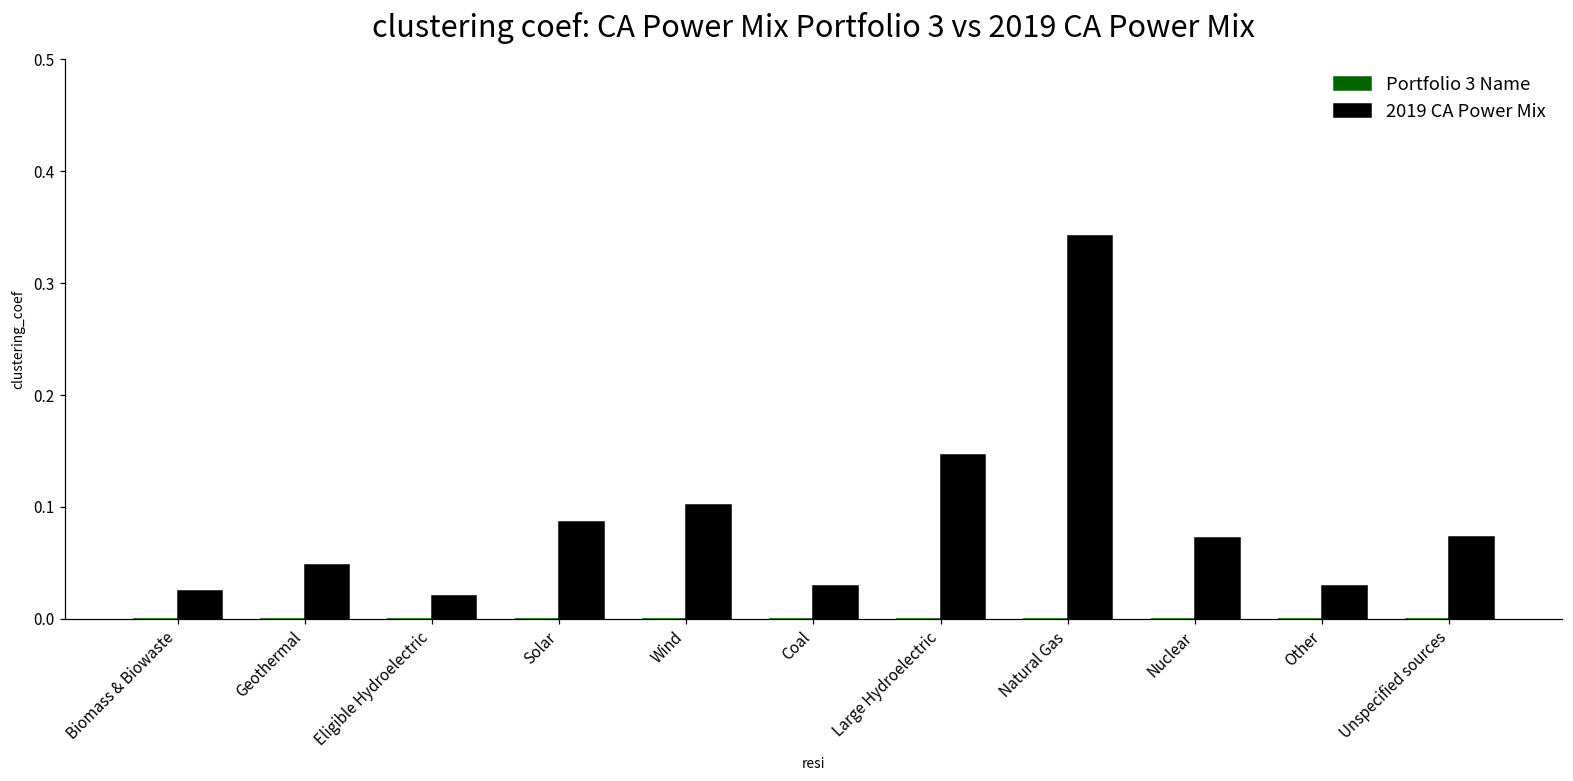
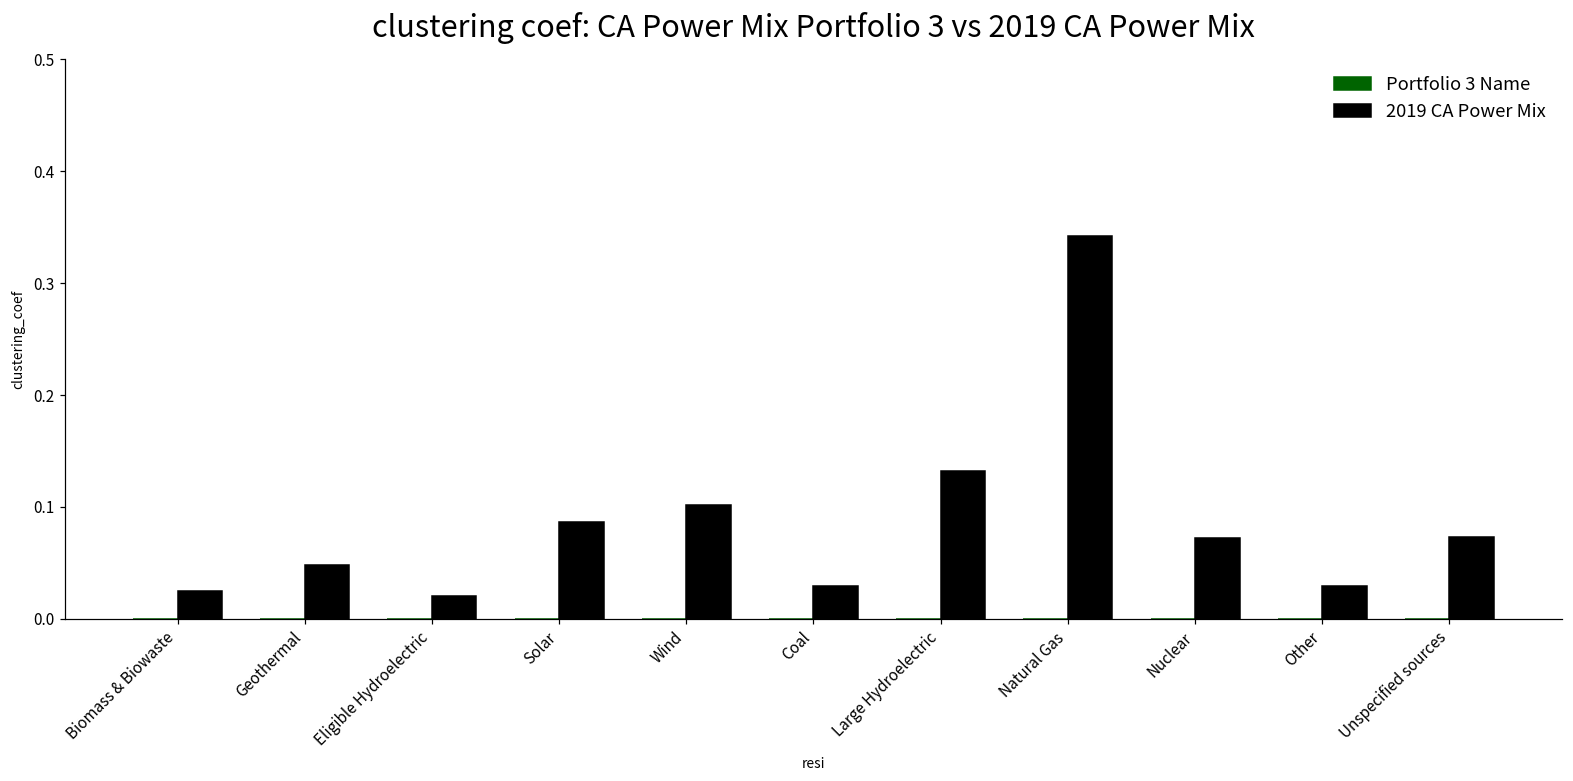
  {
    "Portfolio 3 Name": {
      "Biomass & Biowaste": 0.000,
      "Geothermal": 0.000,
      "Eligible Hydroelectric": 0.000,
      "Solar": 0.000,
      "Wind": 0.000,
      "Coal": 0.000,
      "Large Hydroelectric": 0.000,
      "Natural Gas": 0.000,
      "Nuclear": 0.000,
      "Other": 0.000,
      "Unspecified sources": 0.000
    },
    "2019 CA Power Mix": {
      "Biomass & Biowaste": 0.024,
      "Geothermal": 0.048,
      "Eligible Hydroelectric": 0.020,
      "Solar": 0.087,
      "Wind": 0.102,
      "Coal": 0.030,
-     "Large Hydroelectric": 0.146,
+     "Large Hydroelectric": 0.132,
      "Natural Gas": 0.342,
      "Nuclear": 0.072,
      "Other": 0.030,
      "Unspecified sources": 0.073
    }
  }
